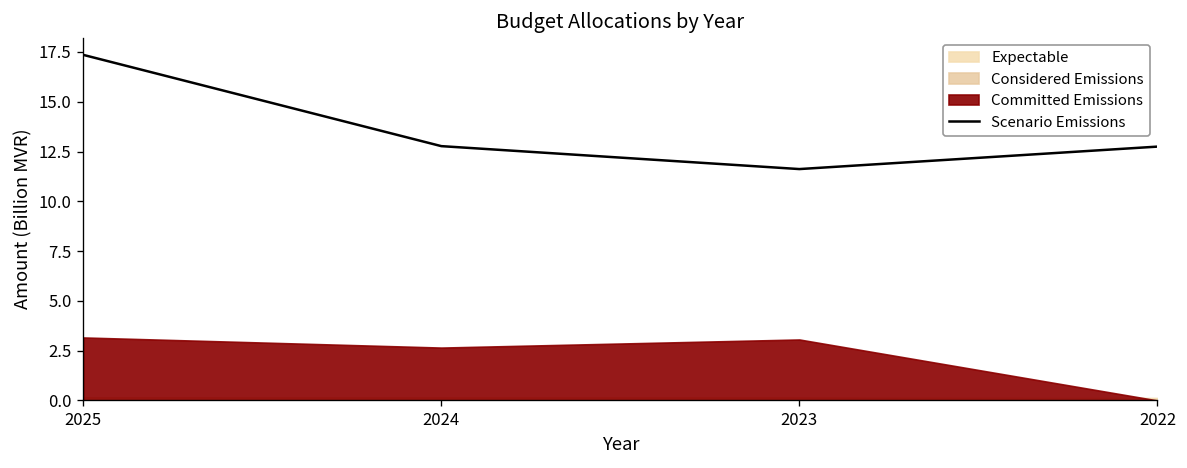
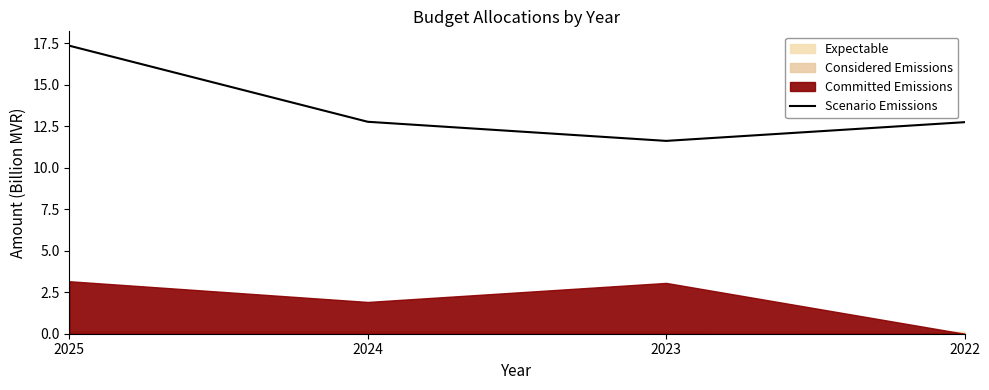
  {
    "Scenario Emissions": {
      "2025": 17.4,
      "2024": 12.8,
      "2023": 11.6,
      "2022": 12.7
    },
    "Committed Emissions": {
      "2025": 3.2,
-     "2024": 2.7,
+     "2024": 1.9,
      "2023": 3.1
    }
  }
